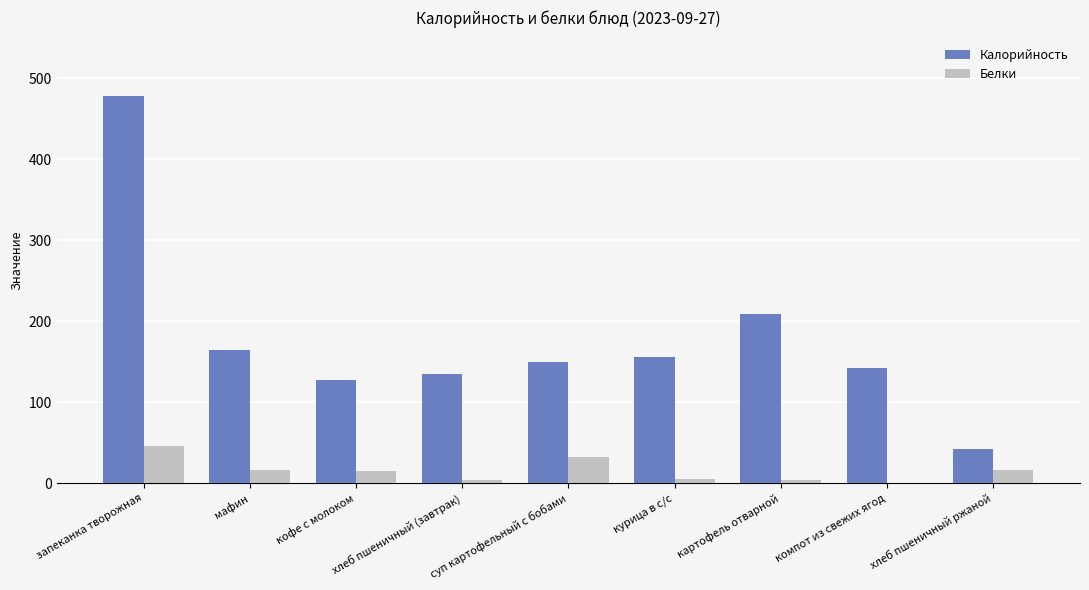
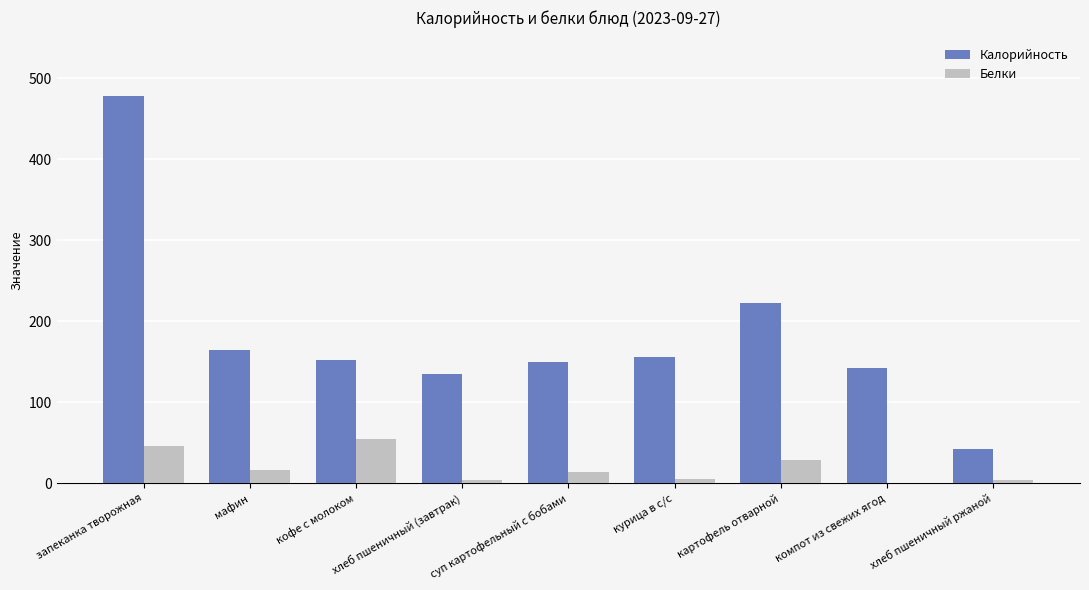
  {
    "Калорийность": {
      "запеканка творожная": 480,
      "мафин": 160,
-     "кофе с молоком": 130,
+     "кофе с молоком": 150,
      "хлеб пшеничный (завтрак)": 140,
      "суп картофельный с бобами": 150,
      "курица в с/с": 160,
-     "картофель отварной": 210,
+     "картофель отварной": 220,
      "компот из свежих ягод": 140,
      "хлеб пшеничный ржаной": 40
    },
    "Белки": {
      "запеканка творожная": 50,
      "мафин": 20,
-     "кофе с молоком": 10,
+     "кофе с молоком": 50,
      "хлеб пшеничный (завтрак)": 0,
-     "суп картофельный с бобами": 30,
+     "суп картофельный с бобами": 10,
      "курица в с/с": 10,
-     "картофель отварной": 0,
-     "хлеб пшеничный ржаной": 20
+     "картофель отварной": 30,
+     "хлеб пшеничный ржаной": 0
    }
  }
